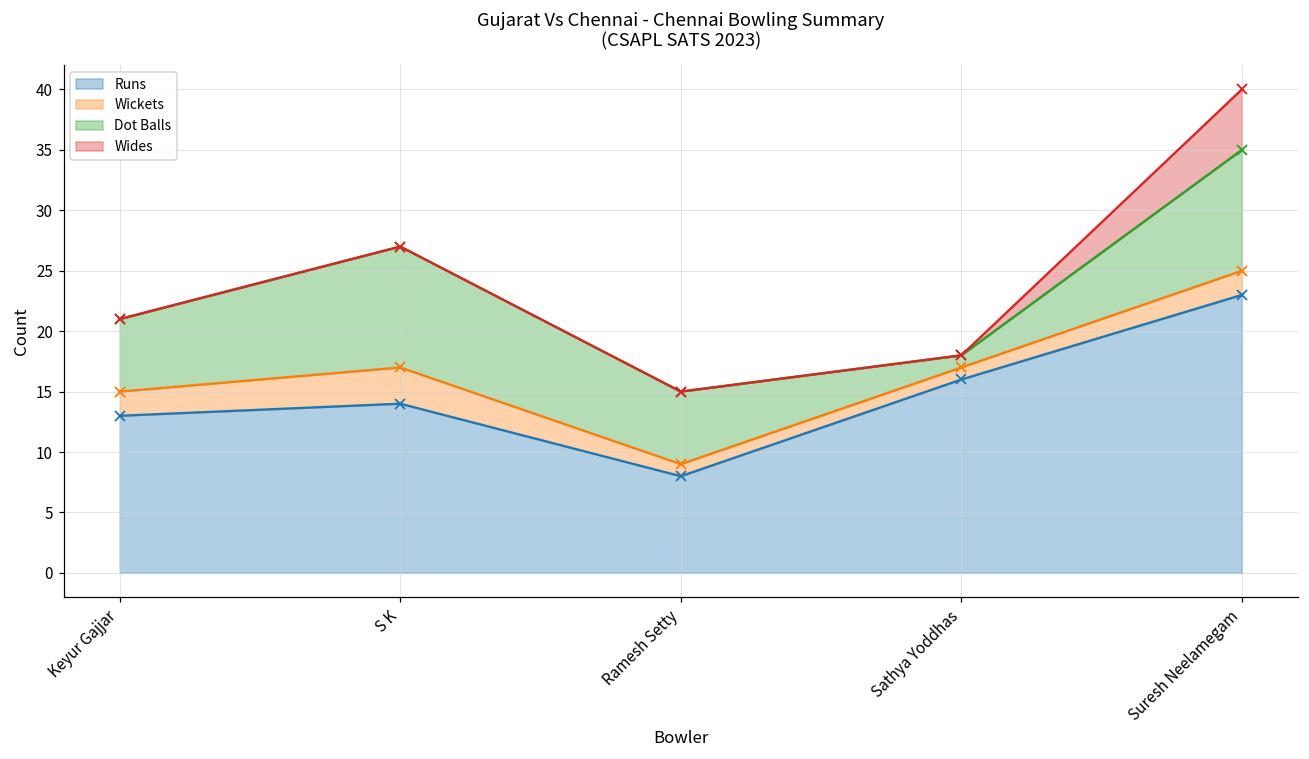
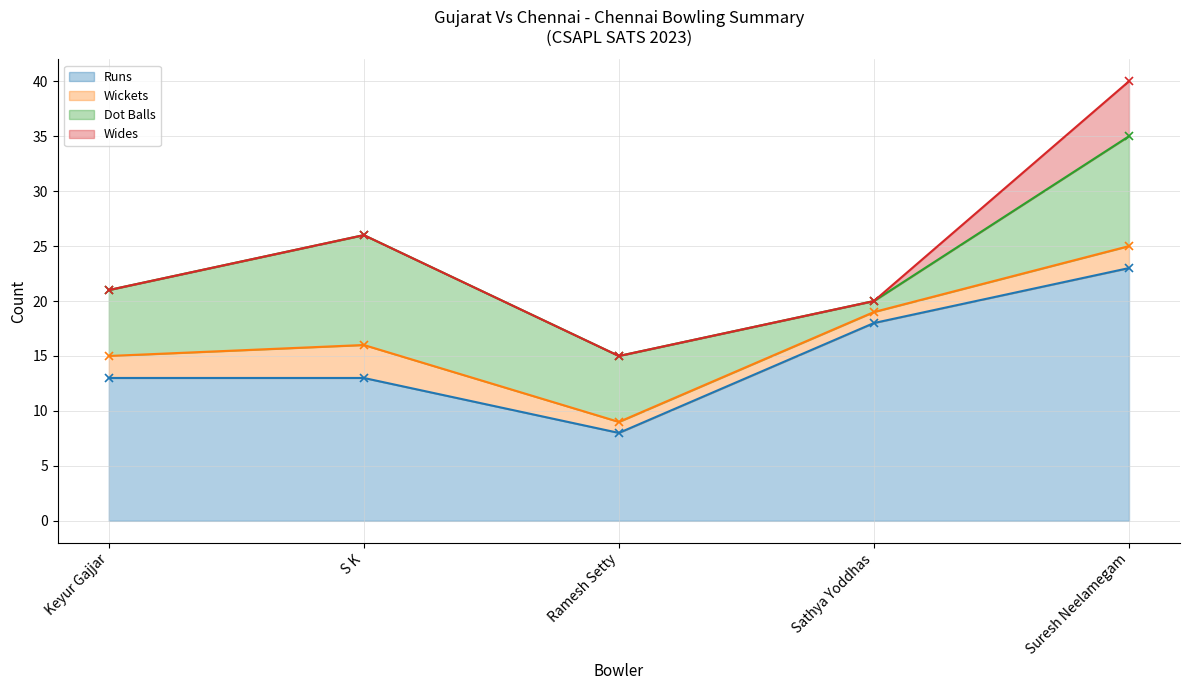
  {
    "Runs": {
      "Keyur Gajjar": 13,
-     "S K": 14,
+     "S K": 13,
      "Ramesh Setty": 8,
-     "Sathya Yoddhas": 16,
+     "Sathya Yoddhas": 18,
      "Suresh Neelamegam": 23
    },
    "Dot Balls": {
      "Suresh Neelamegam": 10
    }
  }
